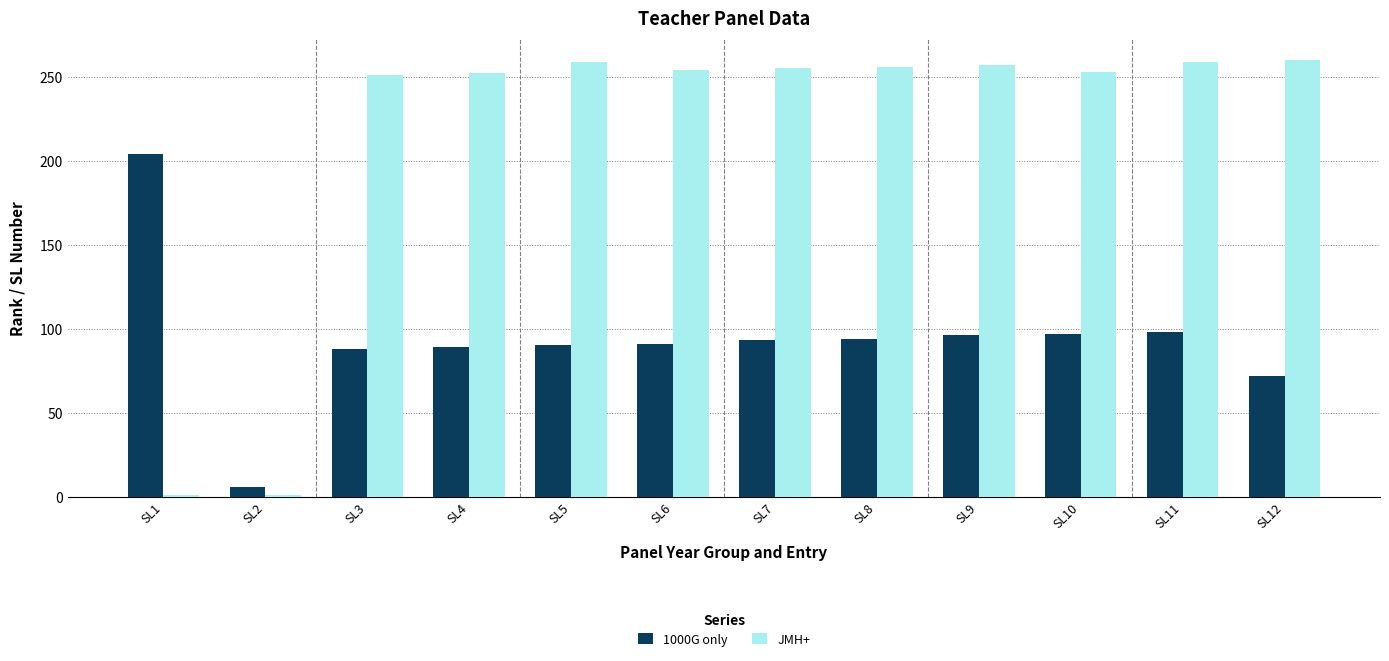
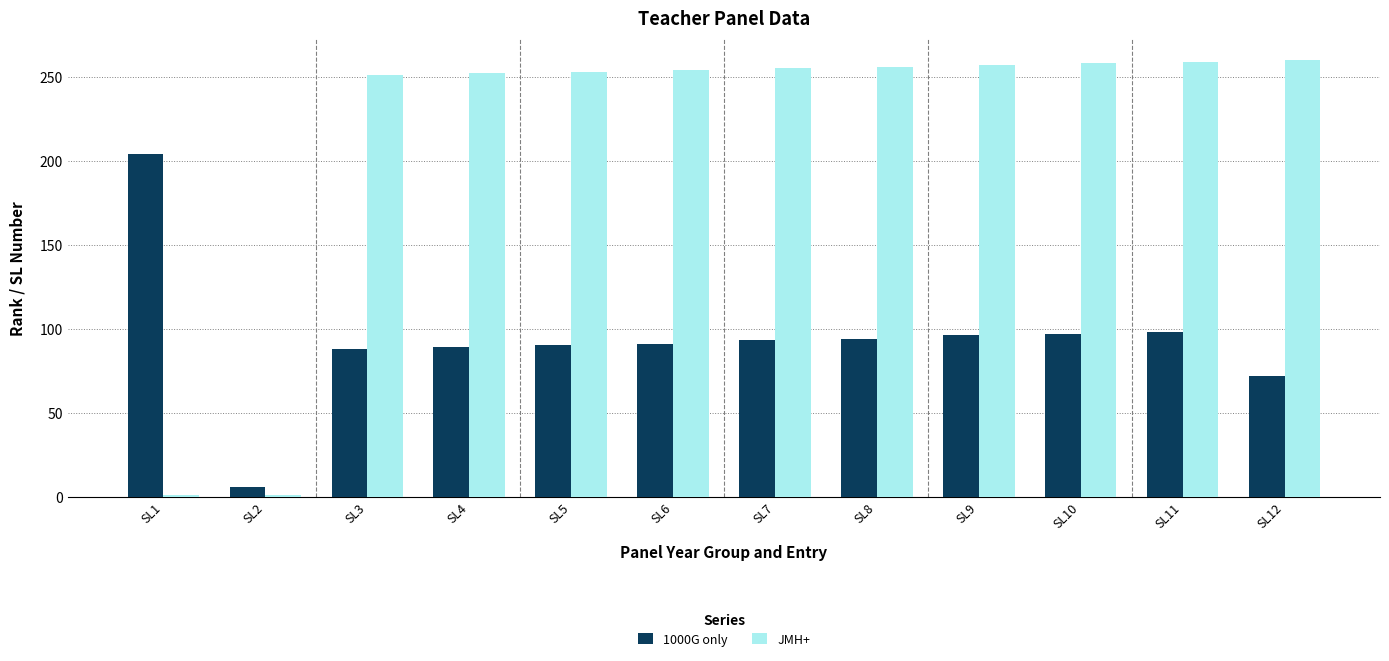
  {
    "1000G only": {
      "SL1": 204,
      "SL2": 6,
      "SL3": 88,
      "SL4": 89,
      "SL5": 90,
      "SL6": 91,
      "SL7": 93,
      "SL8": 94,
      "SL9": 96,
      "SL10": 97,
      "SL11": 98,
      "SL12": 72
    },
    "JMH+": {
      "SL3": 251,
      "SL4": 252,
-     "SL5": 259,
+     "SL5": 253,
      "SL6": 254,
      "SL7": 255,
      "SL8": 256,
      "SL9": 257,
-     "SL10": 253,
+     "SL10": 258,
      "SL11": 259,
      "SL12": 260
    }
  }
